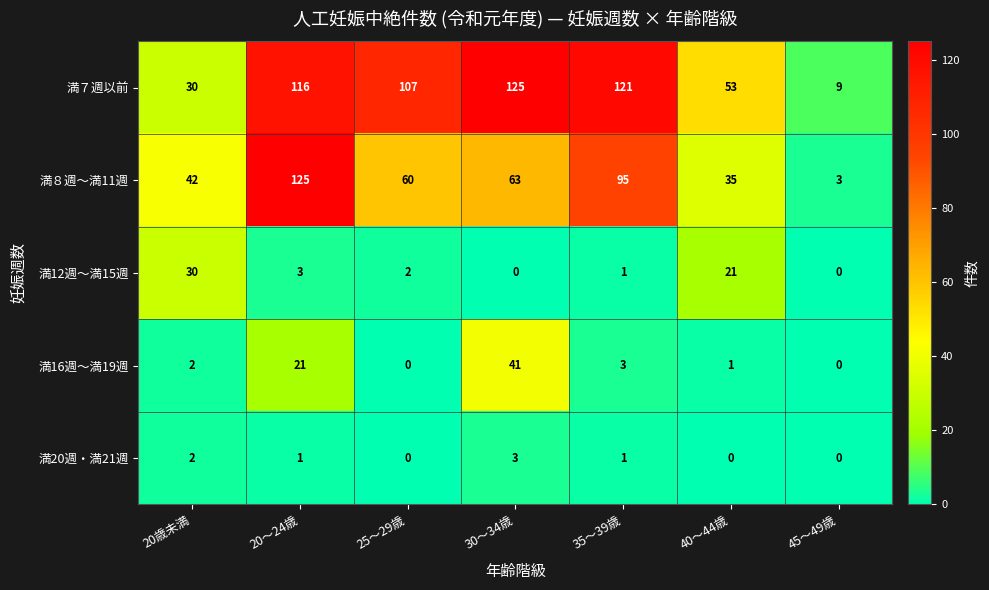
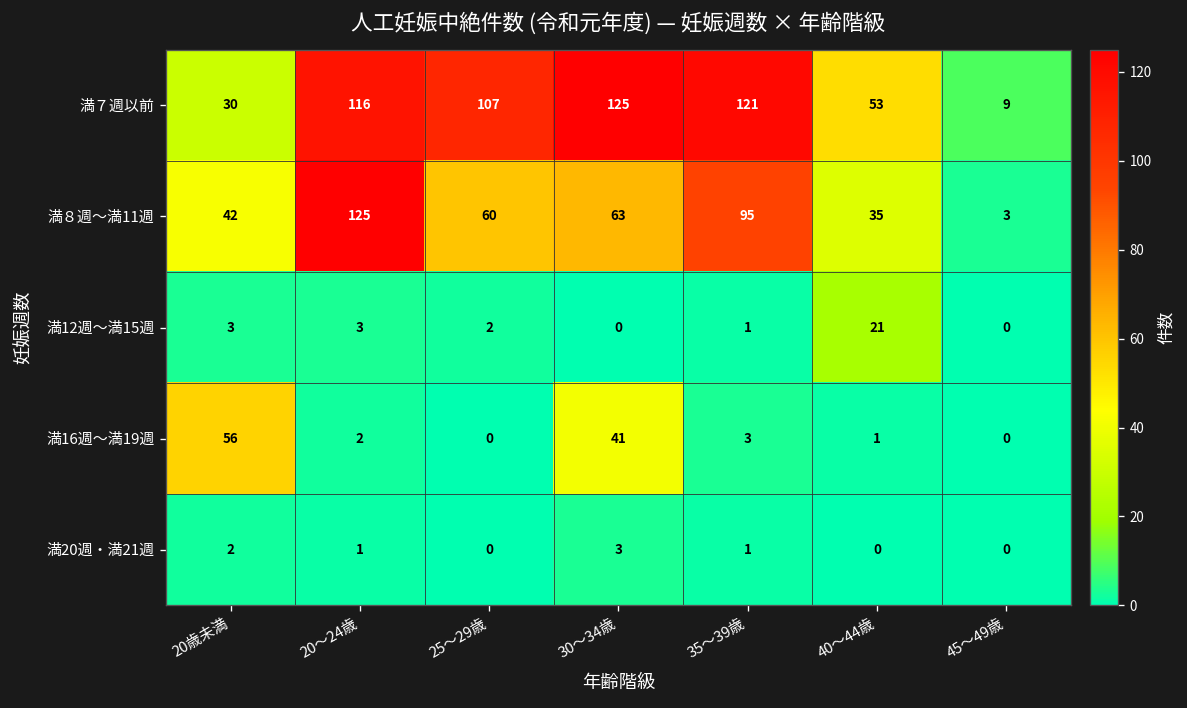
  {
    "満７週以前": {
      "20歳未満": 30,
      "20～24歳": 116,
      "25～29歳": 107,
      "30～34歳": 125,
      "35～39歳": 121,
      "40～44歳": 53,
      "45～49歳": 9
    },
    "満８週～満11週": {
      "20歳未満": 42,
      "20～24歳": 125,
      "25～29歳": 60,
      "30～34歳": 63,
      "35～39歳": 95,
      "40～44歳": 35,
      "45～49歳": 3
    },
    "満12週～満15週": {
-     "20歳未満": 30,
+     "20歳未満": 3,
      "20～24歳": 3,
      "25～29歳": 2,
      "30～34歳": 0,
      "35～39歳": 1,
      "40～44歳": 21,
      "45～49歳": 0
    },
    "満16週～満19週": {
-     "20歳未満": 2,
-     "20～24歳": 21,
+     "20歳未満": 56,
+     "20～24歳": 2,
      "25～29歳": 0,
      "30～34歳": 41,
      "35～39歳": 3,
      "40～44歳": 1,
      "45～49歳": 0
    },
    "満20週・満21週": {
      "20歳未満": 2,
      "20～24歳": 1,
      "25～29歳": 0,
      "30～34歳": 3,
      "35～39歳": 1,
      "40～44歳": 0,
      "45～49歳": 0
    }
  }
